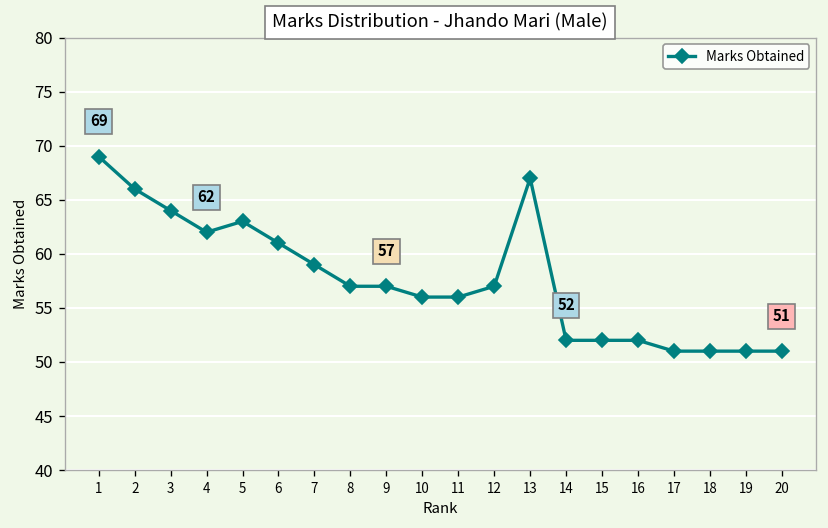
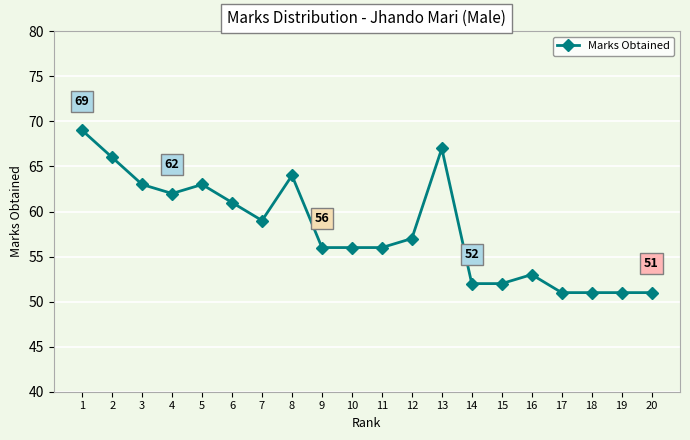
  {
-   "3": 64,
-   "8": 57,
-   "9": 57,
-   "16": 52
+   "3": 63,
+   "8": 64,
+   "9": 56,
+   "16": 53
  }
